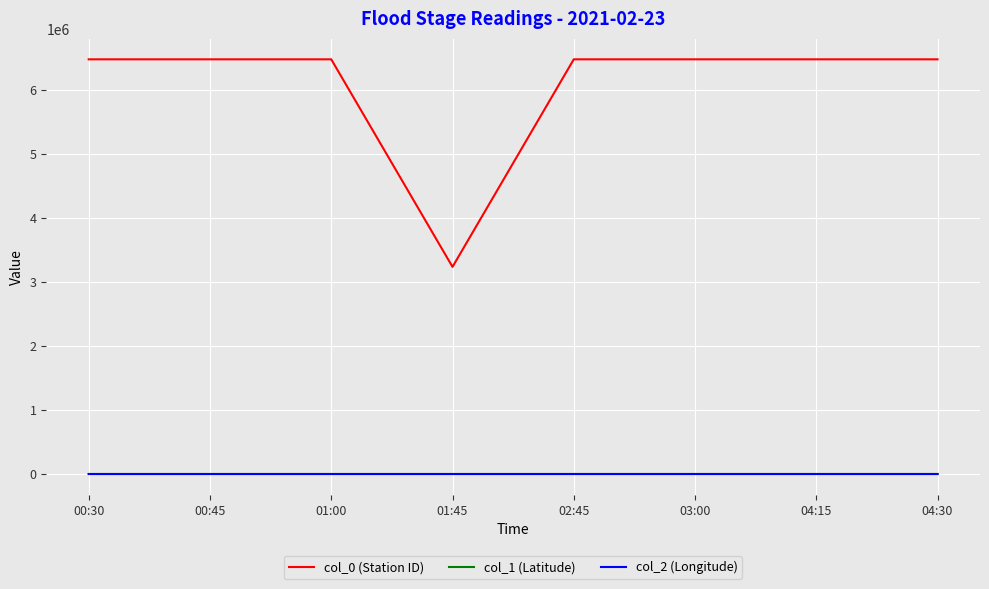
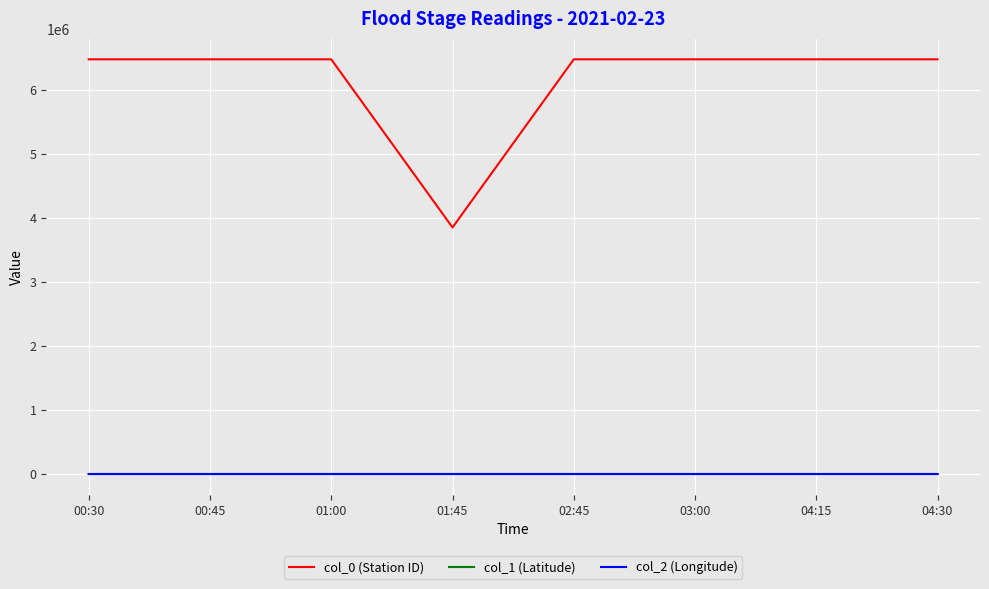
  {
    "col_0 (Station ID)": {
      "00:30": 6500000,
      "00:45": 6500000,
      "01:00": 6500000,
-     "01:45": 3200000,
+     "01:45": 3900000,
      "02:45": 6500000,
      "03:00": 6500000,
      "04:15": 6500000,
      "04:30": 6500000
    },
    "col_2 (Longitude)": {
      "00:30": 0,
      "00:45": 0,
      "01:00": 0,
      "01:45": 0,
      "02:45": 0,
      "03:00": 0,
      "04:15": 0,
      "04:30": 0
    }
  }
